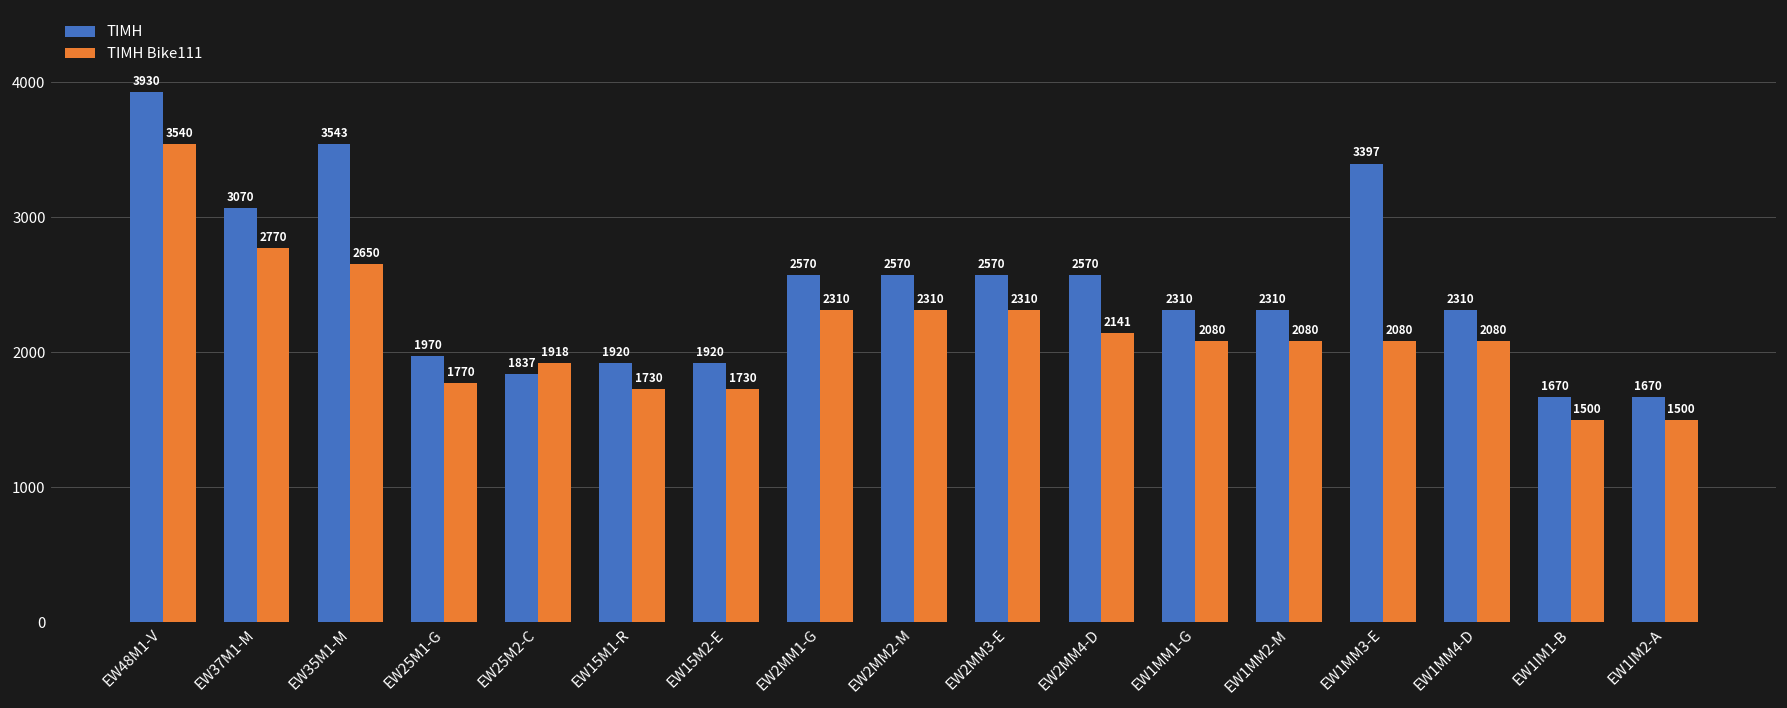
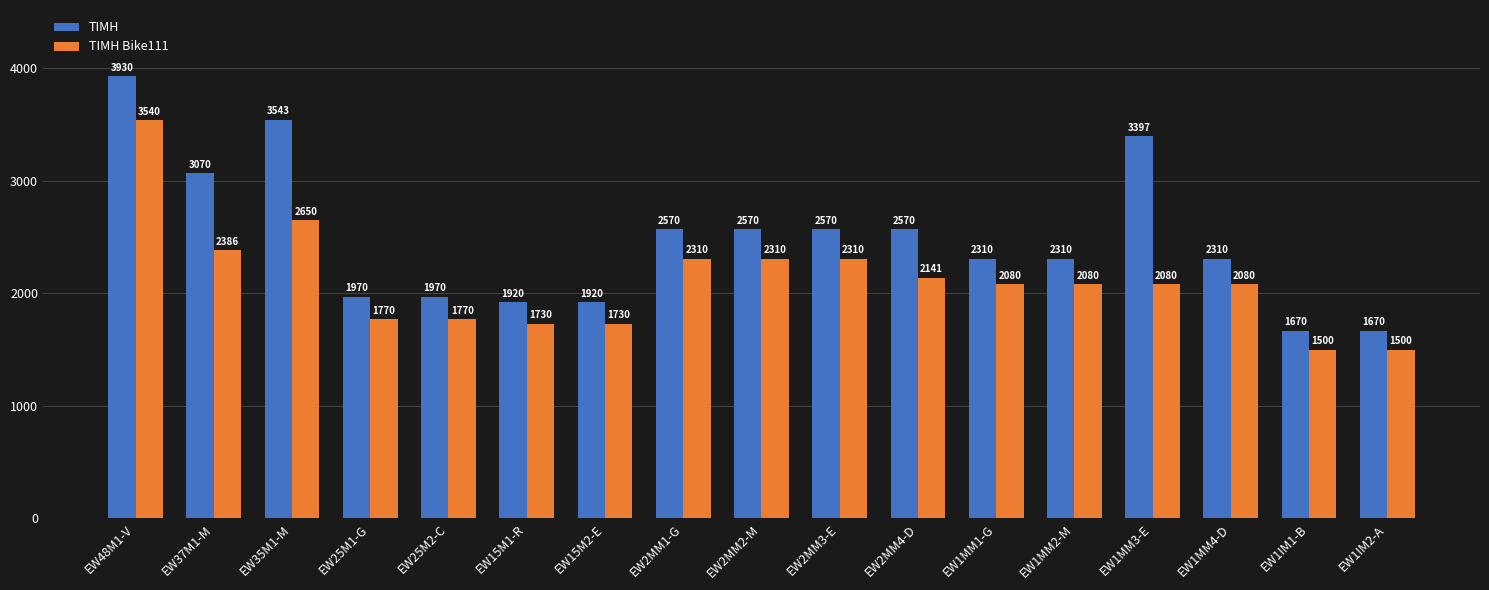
  {
    "ΤΙΜΗ": {
      "EW48M1-V": 3930,
      "EW37M1-M": 3070,
      "EW35M1-M": 3543,
      "EW25M1-G": 1970,
-     "EW25M2-C": 1837,
+     "EW25M2-C": 1970,
      "EW15M1-R": 1920,
      "EW15M2-E": 1920,
      "EW2MM1-G": 2570,
      "EW2MM2-M": 2570,
      "EW2MM3-E": 2570,
      "EW2MM4-D": 2570,
      "EW1MM1-G": 2310,
      "EW1MM2-M": 2310,
      "EW1MM3-E": 3397,
      "EW1MM4-D": 2310,
      "EW1IM1-B": 1670,
      "EW1IM2-A": 1670
    },
    "ΤΙΜΗ Bike111": {
      "EW48M1-V": 3540,
-     "EW37M1-M": 2770,
+     "EW37M1-M": 2386,
      "EW35M1-M": 2650,
      "EW25M1-G": 1770,
-     "EW25M2-C": 1918,
+     "EW25M2-C": 1770,
      "EW15M1-R": 1730,
      "EW15M2-E": 1730,
      "EW2MM1-G": 2310,
      "EW2MM2-M": 2310,
      "EW2MM3-E": 2310,
      "EW2MM4-D": 2141,
      "EW1MM1-G": 2080,
      "EW1MM2-M": 2080,
      "EW1MM3-E": 2080,
      "EW1MM4-D": 2080,
      "EW1IM1-B": 1500,
      "EW1IM2-A": 1500
    }
  }
